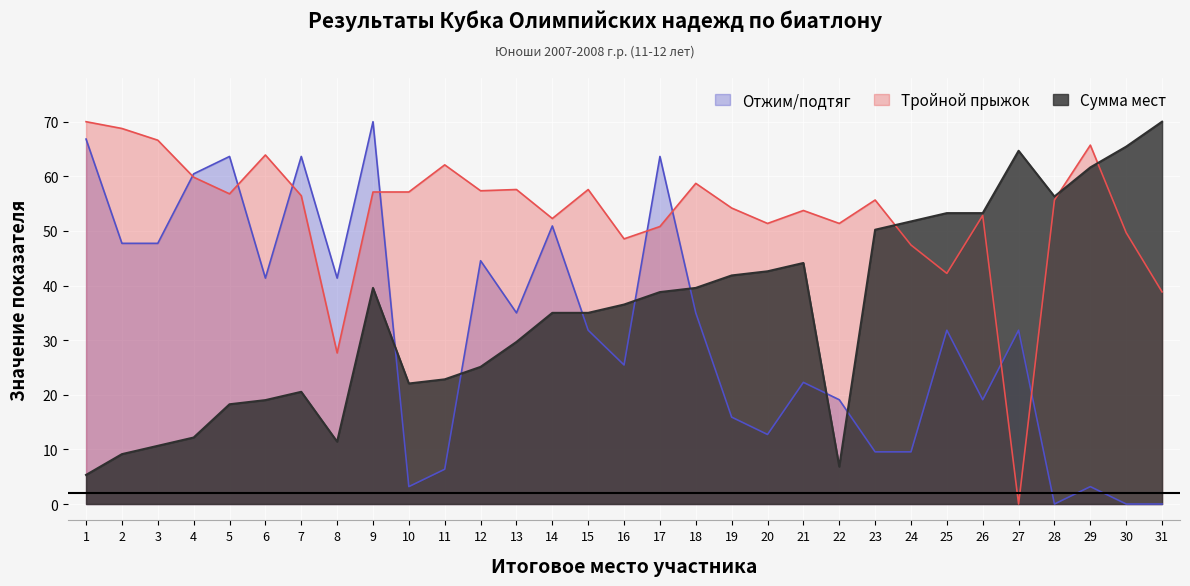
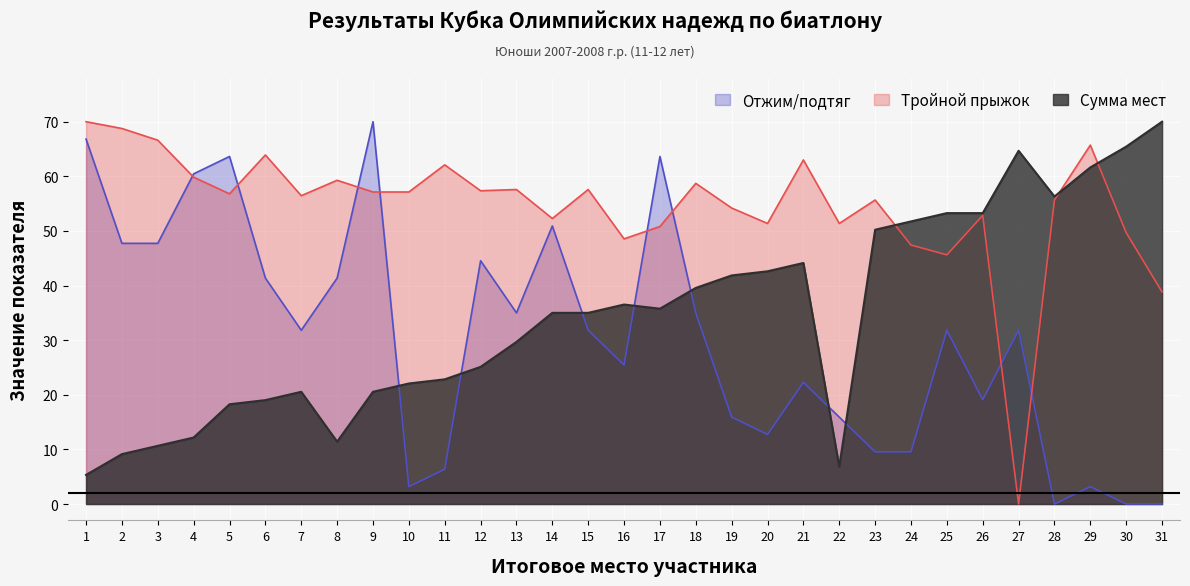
  {
    "Отжим/подтяг": {
      "1": 67,
      "2": 48,
      "3": 48,
      "4": 60,
      "5": 64,
      "6": 41,
-     "7": 64,
+     "7": 32,
      "8": 41,
      "9": 70,
      "10": 3,
      "11": 6,
      "12": 45,
      "13": 35,
      "14": 51,
      "15": 32,
      "16": 25,
      "17": 64,
      "18": 35,
      "19": 16,
      "20": 13,
      "21": 22,
-     "22": 19,
+     "22": 16,
      "23": 10,
      "24": 10,
      "25": 32,
      "26": 19,
      "27": 32,
      "28": 0,
      "29": 3,
      "30": 0,
      "31": 0
    },
    "Тройной прыжок": {
      "1": 70,
      "2": 69,
      "3": 67,
      "4": 60,
      "5": 57,
      "6": 64,
      "7": 56,
-     "8": 28,
+     "8": 59,
      "9": 57,
      "10": 57,
      "11": 62,
      "12": 57,
      "13": 58,
      "14": 52,
      "15": 58,
      "16": 49,
      "17": 51,
      "18": 59,
      "19": 54,
      "20": 51,
-     "21": 54,
+     "21": 63,
      "22": 51,
      "23": 56,
      "24": 47,
-     "25": 42,
+     "25": 46,
      "27": 0,
      "28": 56,
      "29": 66,
      "30": 50,
      "31": 39
    },
    "Сумма мест": {
      "1": 5,
      "2": 9,
      "3": 11,
      "4": 12,
      "5": 18,
      "6": 19,
      "7": 21,
      "8": 11,
-     "9": 40,
+     "9": 21,
      "10": 22,
      "11": 23,
      "12": 25,
      "13": 30,
      "14": 35,
      "15": 35,
      "16": 37,
-     "17": 39,
+     "17": 36,
      "18": 40,
      "19": 42,
      "20": 43,
      "21": 44,
      "22": 7,
      "23": 50,
      "24": 52,
      "25": 53,
      "27": 65,
      "28": 56,
      "29": 62,
      "30": 65,
      "31": 70
    }
  }
